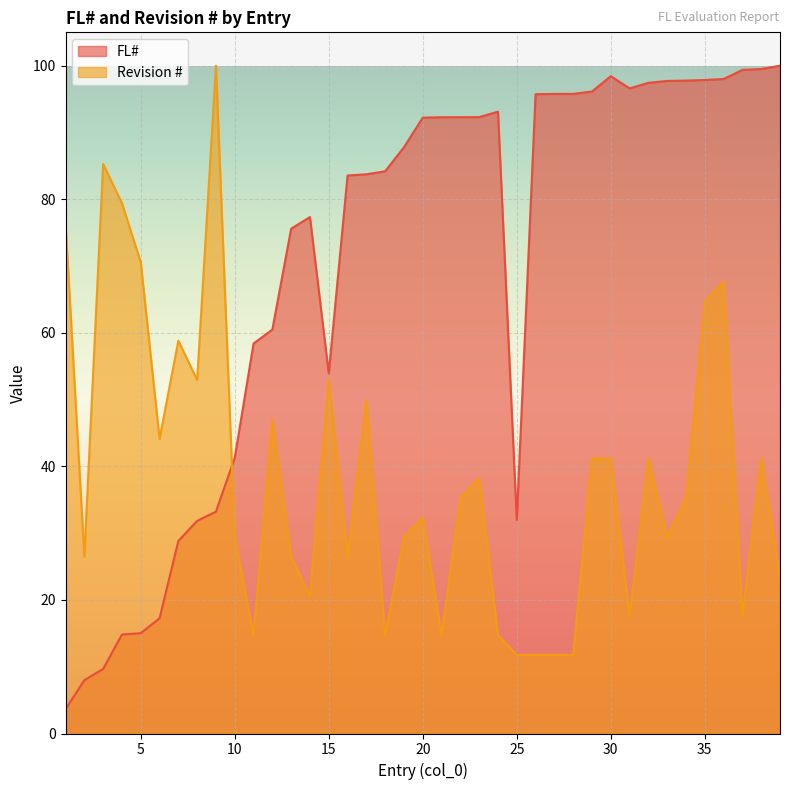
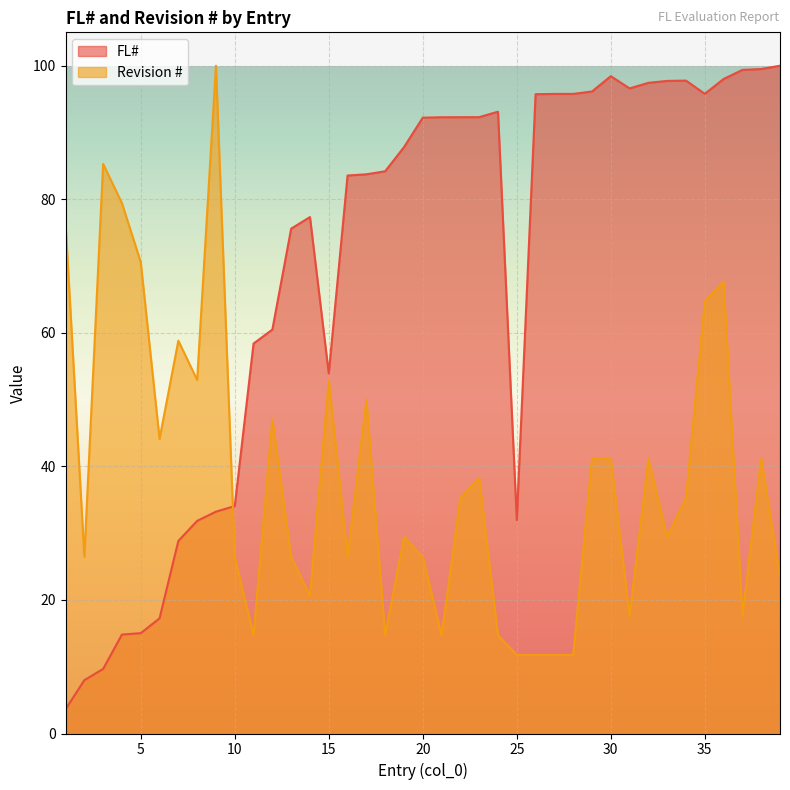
  {
    "FL#": {
      "5": 15,
-     "10": 41,
+     "10": 34,
      "15": 54,
      "20": 92,
      "25": 32,
      "30": 98,
-     "35": 98
+     "35": 96
    },
    "Revision #": {
      "5": 71,
-     "10": 29,
+     "10": 26,
      "15": 53,
-     "20": 32,
+     "20": 26,
      "25": 12,
      "30": 41,
      "35": 65
    }
  }
